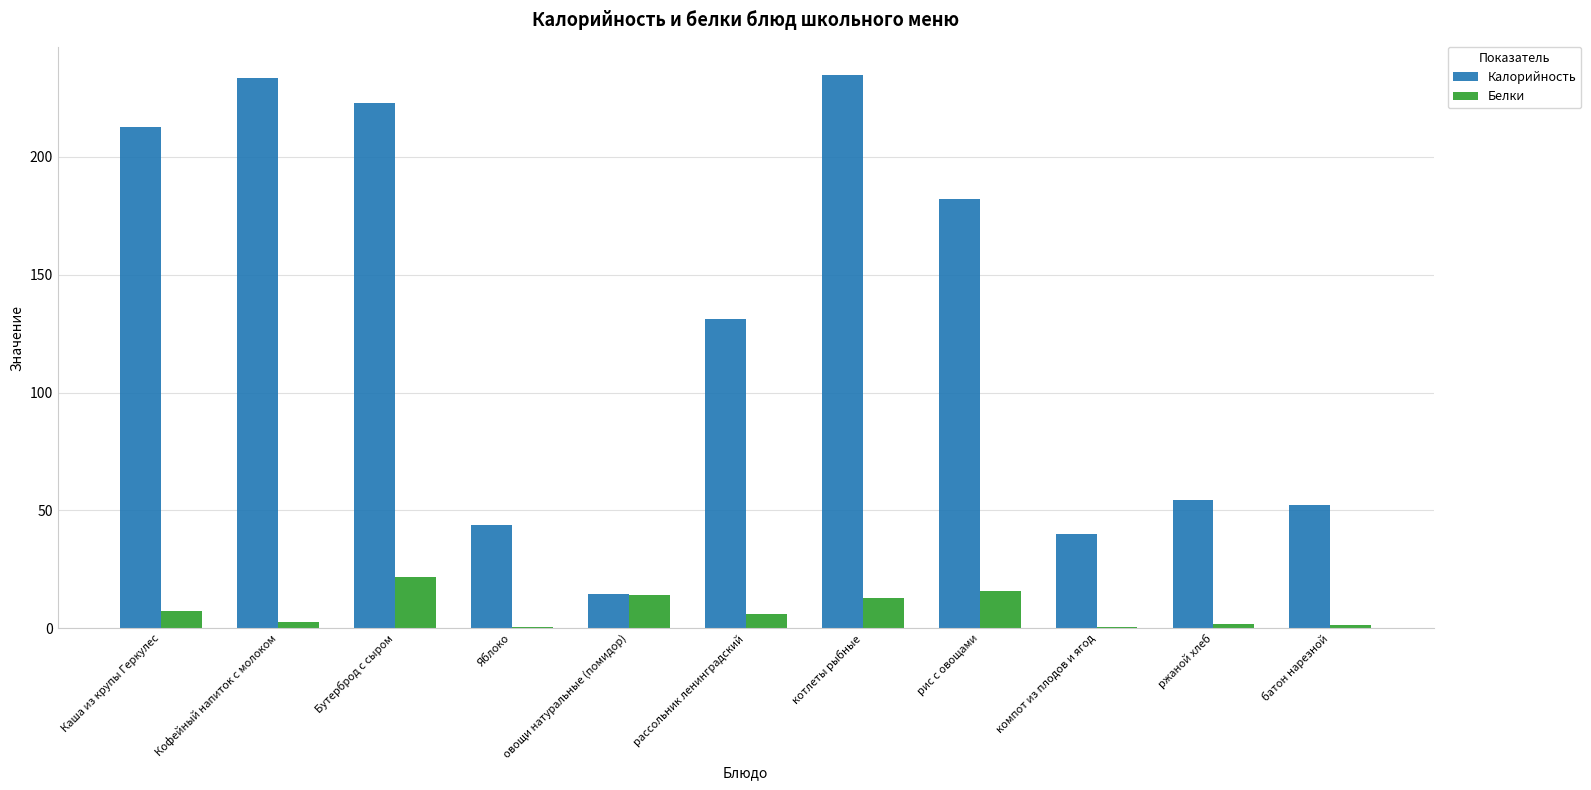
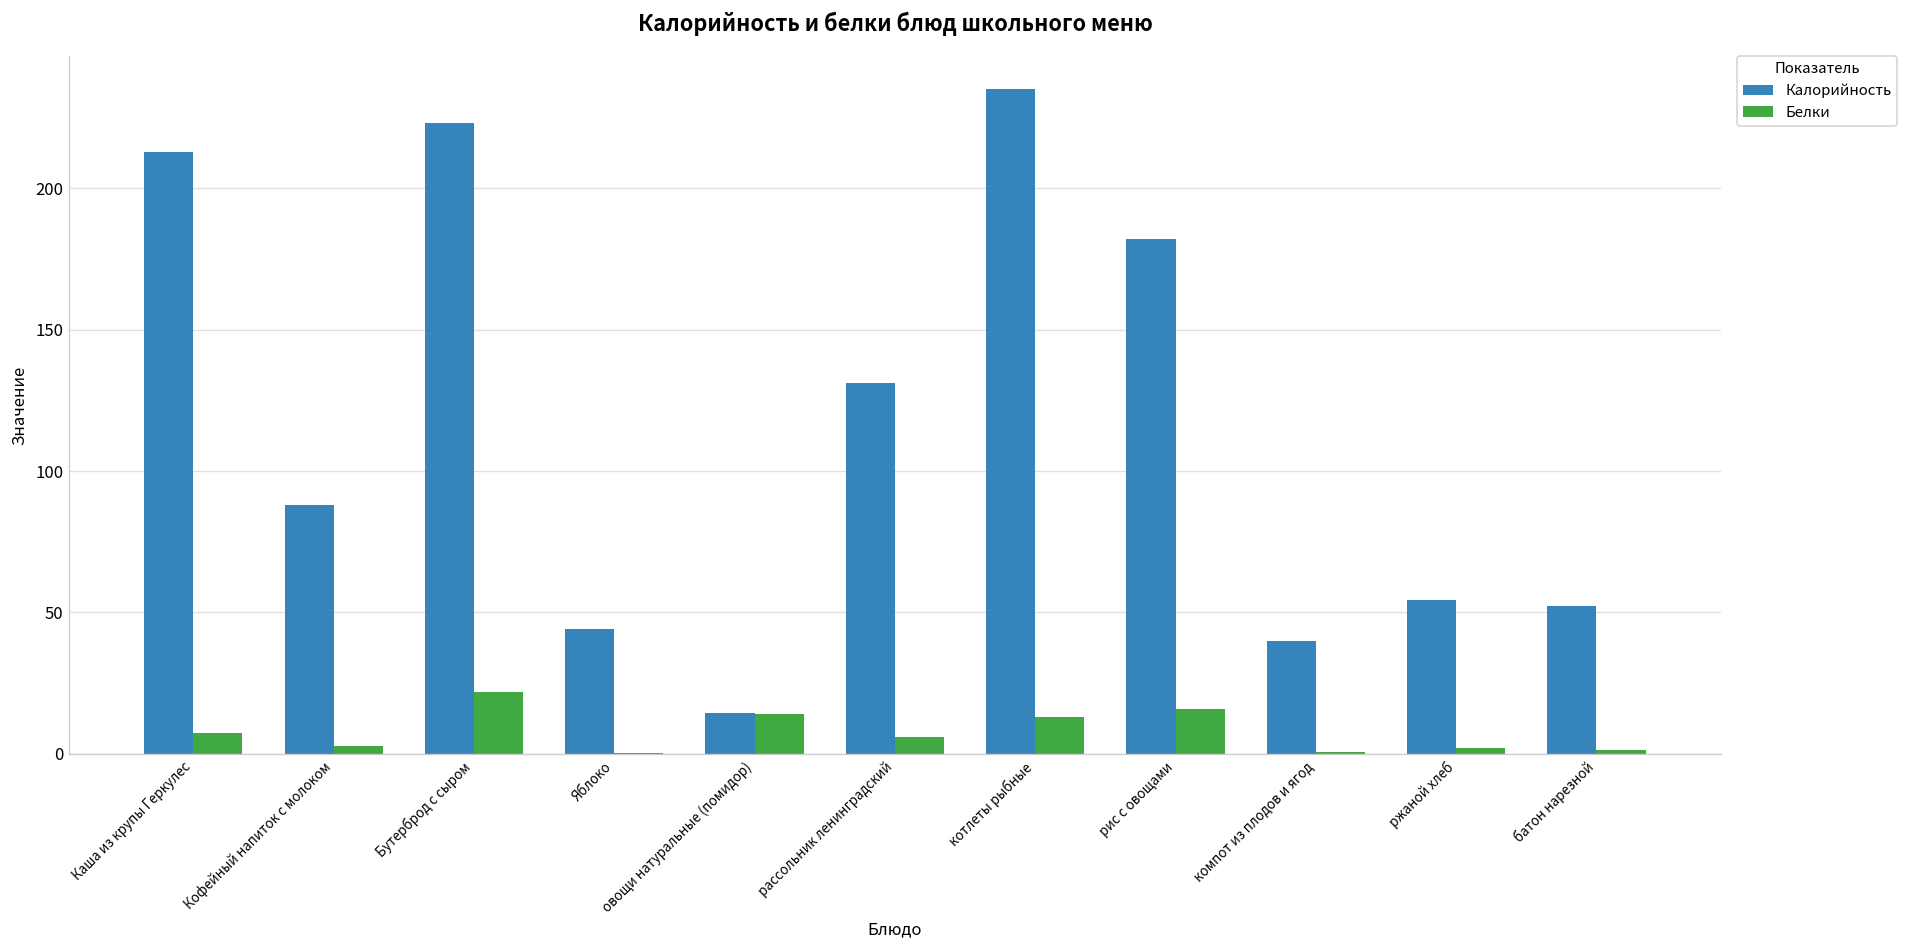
  {
    "Калорийность": {
      "Каша из крупы Геркулес": 213,
-     "Кофейный напиток с молоком": 233,
+     "Кофейный напиток с молоком": 88,
      "Бутерброд с сыром": 223,
      "Яблоко": 44,
      "овощи натуральные (помидор)": 14,
      "рассольник ленинградский": 131,
      "котлеты рыбные": 235,
      "рис с овощами": 182,
      "компот из плодов и ягод": 40,
      "ржаной хлеб": 54,
      "батон нарезной": 52
    },
    "Белки": {
      "Каша из крупы Геркулес": 7,
      "Кофейный напиток с молоком": 3,
      "Бутерброд с сыром": 22,
      "овощи натуральные (помидор)": 14,
      "рассольник ленинградский": 6,
      "котлеты рыбные": 13,
      "рис с овощами": 16,
      "ржаной хлеб": 2,
      "батон нарезной": 2
    }
  }
